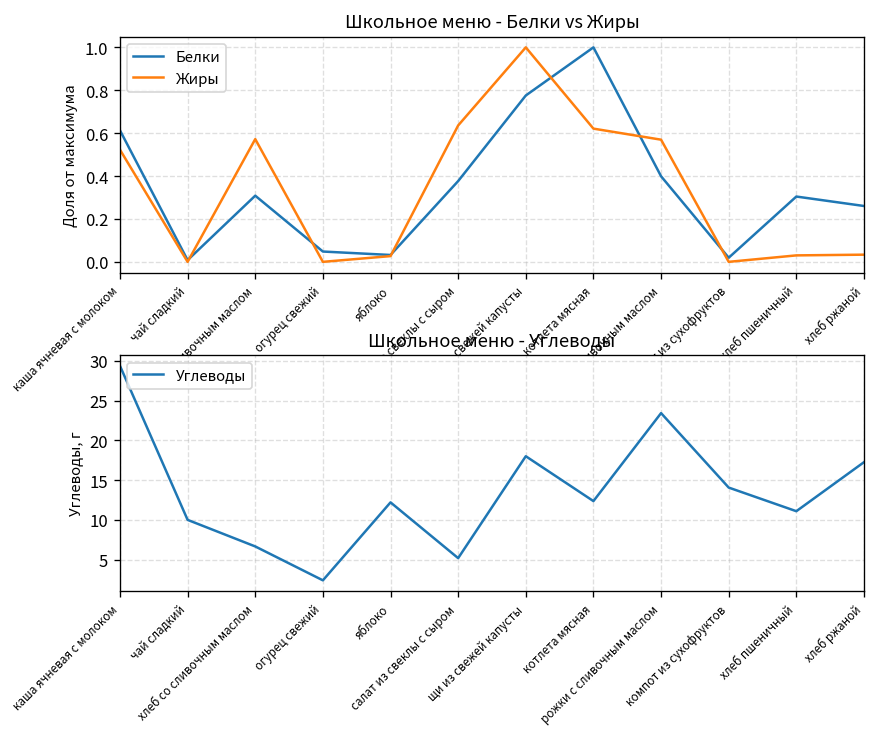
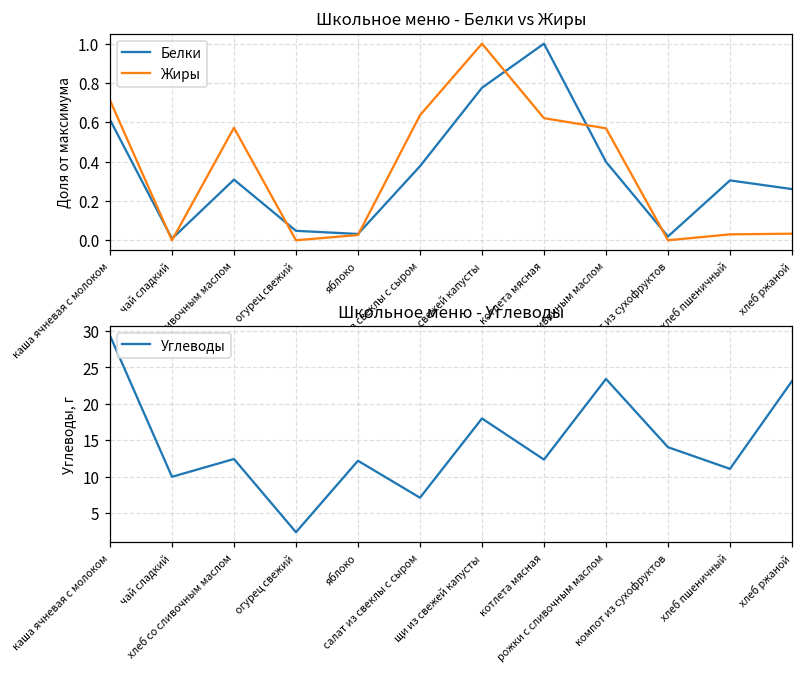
  {
    "Школьное меню - Белки vs Жиры": {
      "Белки": {
        "каша ячневая с молоком": 0.61,
        "огурец свежий": 0.05,
        "котлета мясная": 1.00,
        "хлеб пшеничный": 0.30,
        "хлеб ржаной": 0.26
      },
      "Жиры": {
-       "каша ячневая с молоком": 0.52,
+       "каша ячневая с молоком": 0.71,
        "огурец свежий": 0.00,
        "котлета мясная": 0.62,
        "хлеб пшеничный": 0.03,
        "хлеб ржаной": 0.03
      }
    },
    "Школьное меню - Углеводы": {
      "каша ячневая с молоком": 29,
      "чай сладкий": 10,
-     "хлеб со сливочным маслом": 7,
+     "хлеб со сливочным маслом": 12,
      "огурец свежий": 2,
      "яблоко": 12,
-     "салат из свеклы с сыром": 5,
+     "салат из свеклы с сыром": 7,
      "щи из свежей капусты": 18,
      "котлета мясная": 12,
      "рожки с сливочным маслом": 23,
      "компот из сухофруктов": 14,
      "хлеб пшеничный": 11,
-     "хлеб ржаной": 17
+     "хлеб ржаной": 23
    }
  }
